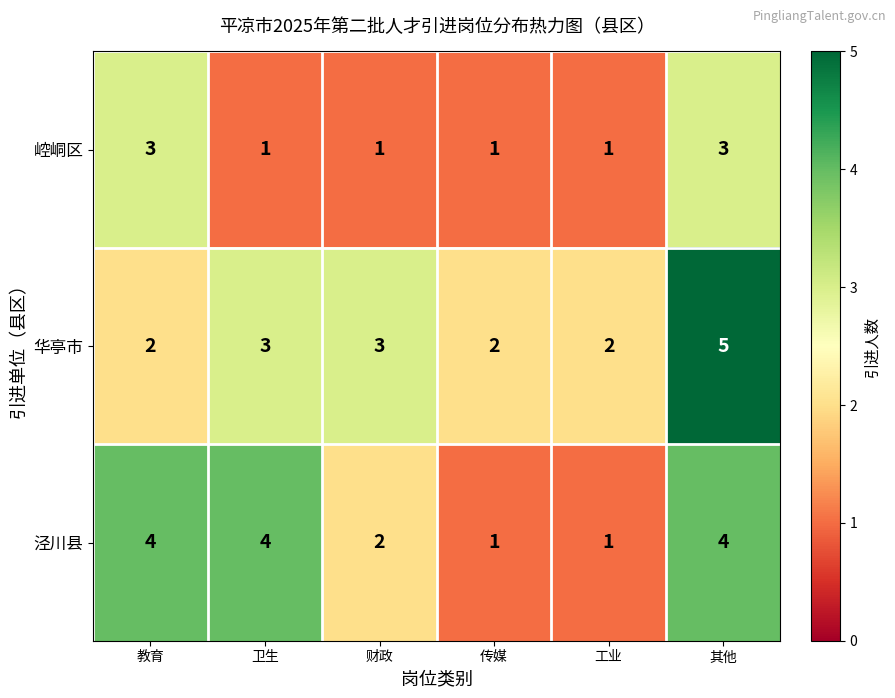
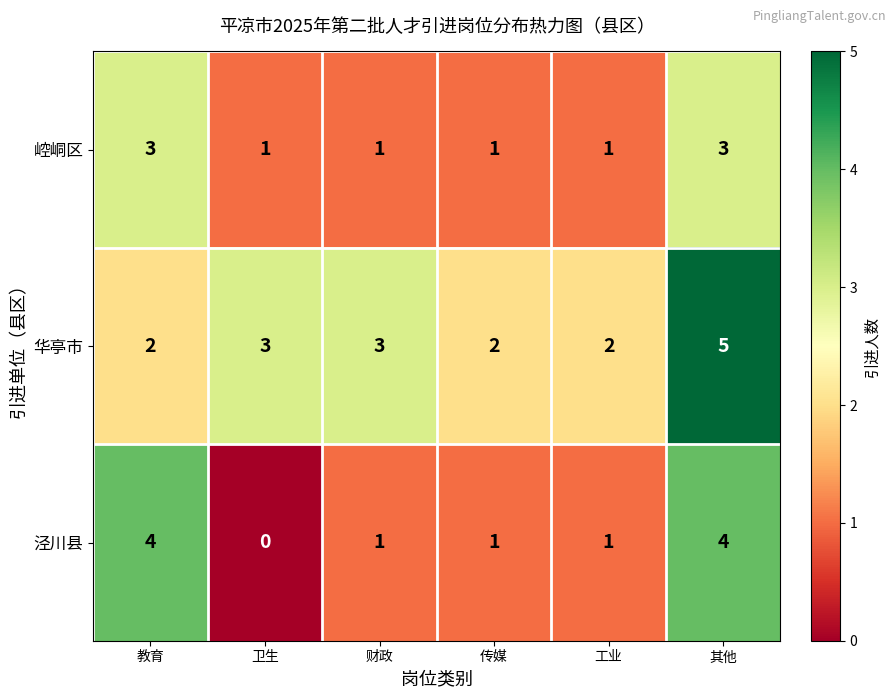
  {
    "崆峒区": {
      "教育": 3,
      "卫生": 1,
      "财政": 1,
      "传媒": 1,
      "工业": 1,
      "其他": 3
    },
    "华亭市": {
      "教育": 2,
      "卫生": 3,
      "财政": 3,
      "传媒": 2,
      "工业": 2,
      "其他": 5
    },
    "泾川县": {
      "教育": 4,
-     "卫生": 4,
-     "财政": 2,
+     "卫生": 0,
+     "财政": 1,
      "传媒": 1,
      "工业": 1,
      "其他": 4
    }
  }
